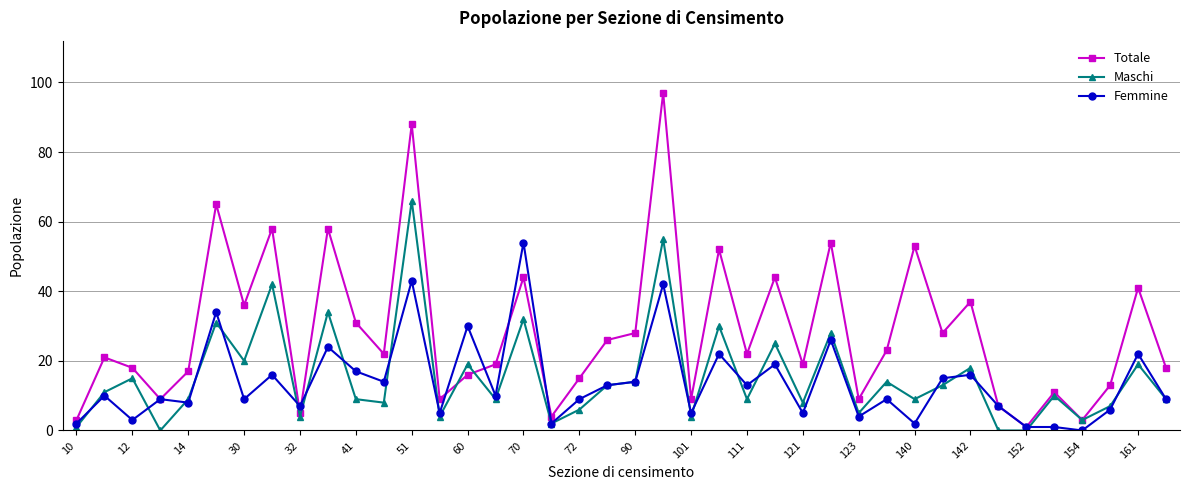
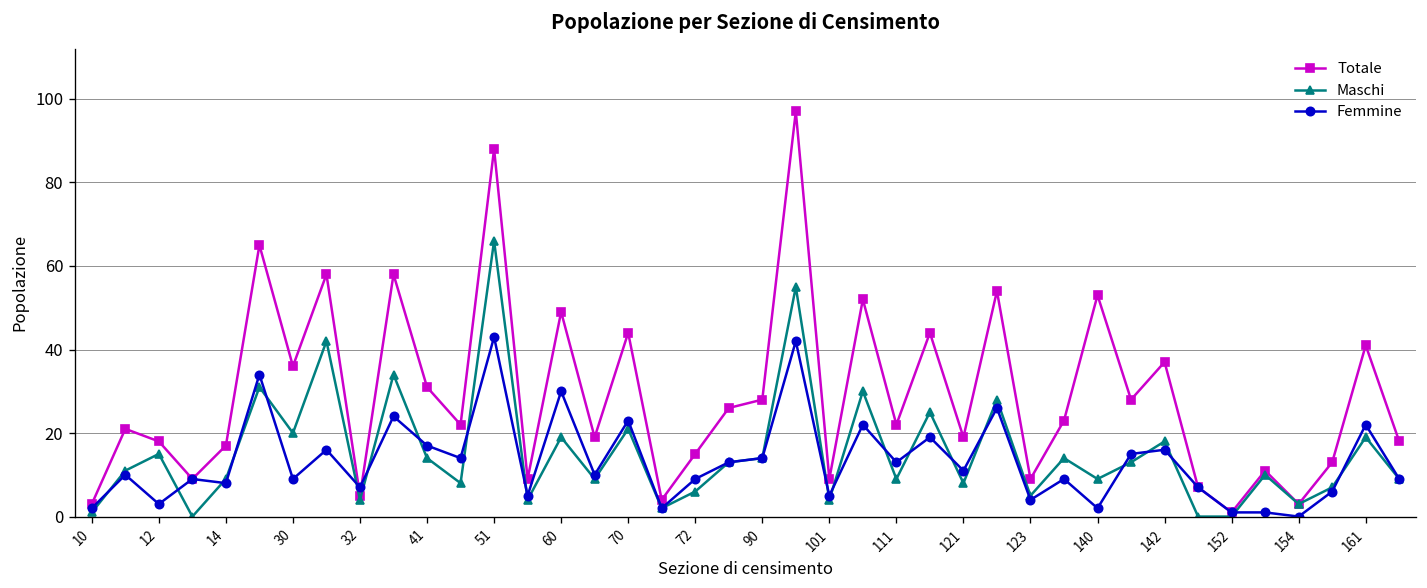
  {
    "Totale": {
      "10": 3,
      "12": 18,
      "14": 17,
      "30": 36,
      "32": 5,
      "41": 31,
      "51": 88,
-     "60": 16,
+     "60": 49,
      "70": 44,
      "72": 15,
      "90": 28,
      "101": 9,
      "111": 22,
      "121": 19,
      "123": 9,
      "140": 53,
      "142": 37,
      "161": 41
    },
    "Maschi": {
      "10": 1,
      "12": 15,
      "14": 9,
      "30": 20,
      "32": 4,
-     "41": 9,
+     "41": 14,
      "51": 66,
      "60": 19,
-     "70": 32,
+     "70": 21,
      "72": 6,
      "101": 4,
      "111": 9,
      "121": 8,
      "123": 5,
      "140": 9,
      "142": 18,
      "152": 0,
      "161": 19
    },
    "Femmine": {
      "10": 2,
      "12": 3,
      "14": 8,
      "30": 9,
      "32": 7,
      "41": 17,
      "51": 43,
      "60": 30,
-     "70": 54,
+     "70": 23,
      "72": 9,
      "101": 5,
      "111": 13,
-     "121": 5,
+     "121": 11,
      "123": 4,
      "140": 2,
      "142": 16,
      "154": 0,
      "161": 22
    }
  }
